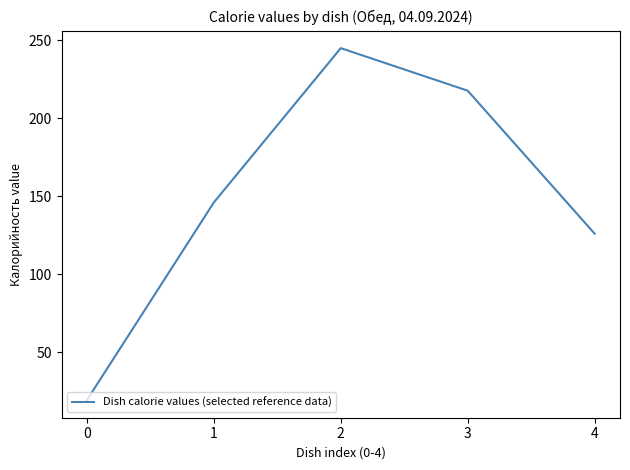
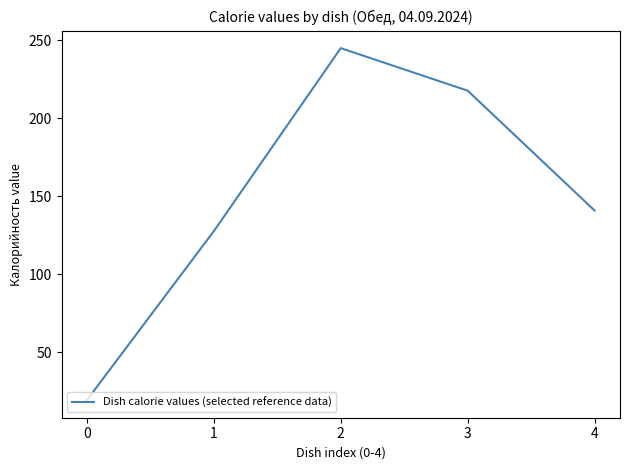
  {
-   "1": 146,
+   "1": 128,
    "2": 245,
    "3": 218,
-   "4": 126
+   "4": 141
  }
